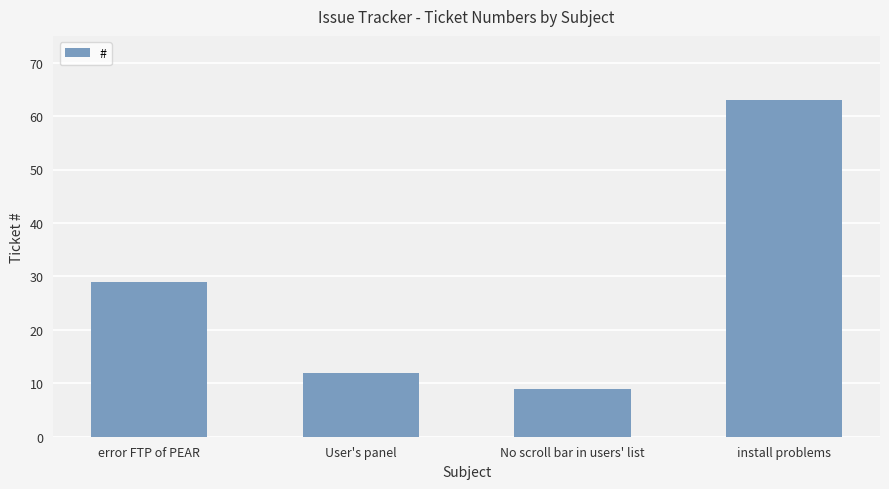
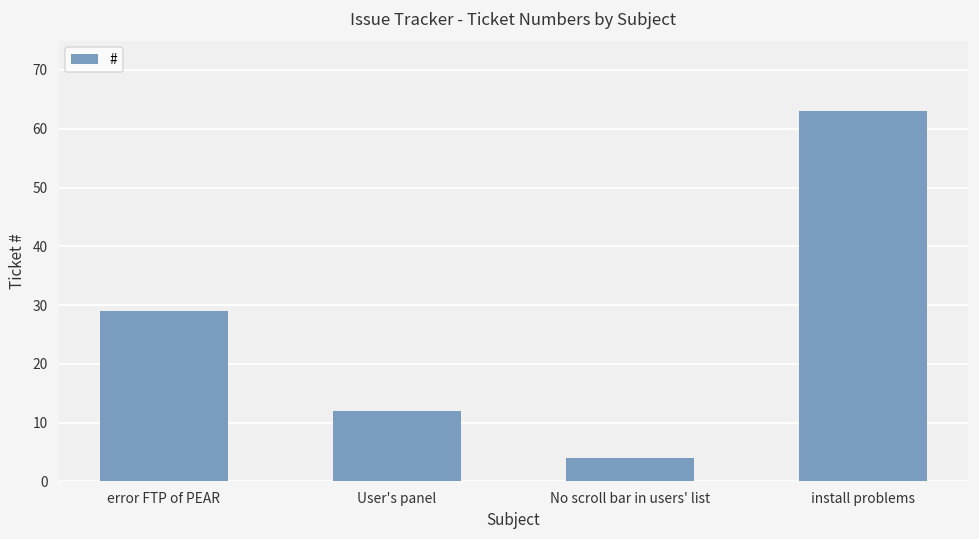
  {
    "error FTP of PEAR": 29,
    "User's panel": 12,
-   "No scroll bar in users' list": 9,
+   "No scroll bar in users' list": 4,
    "install problems": 63
  }
